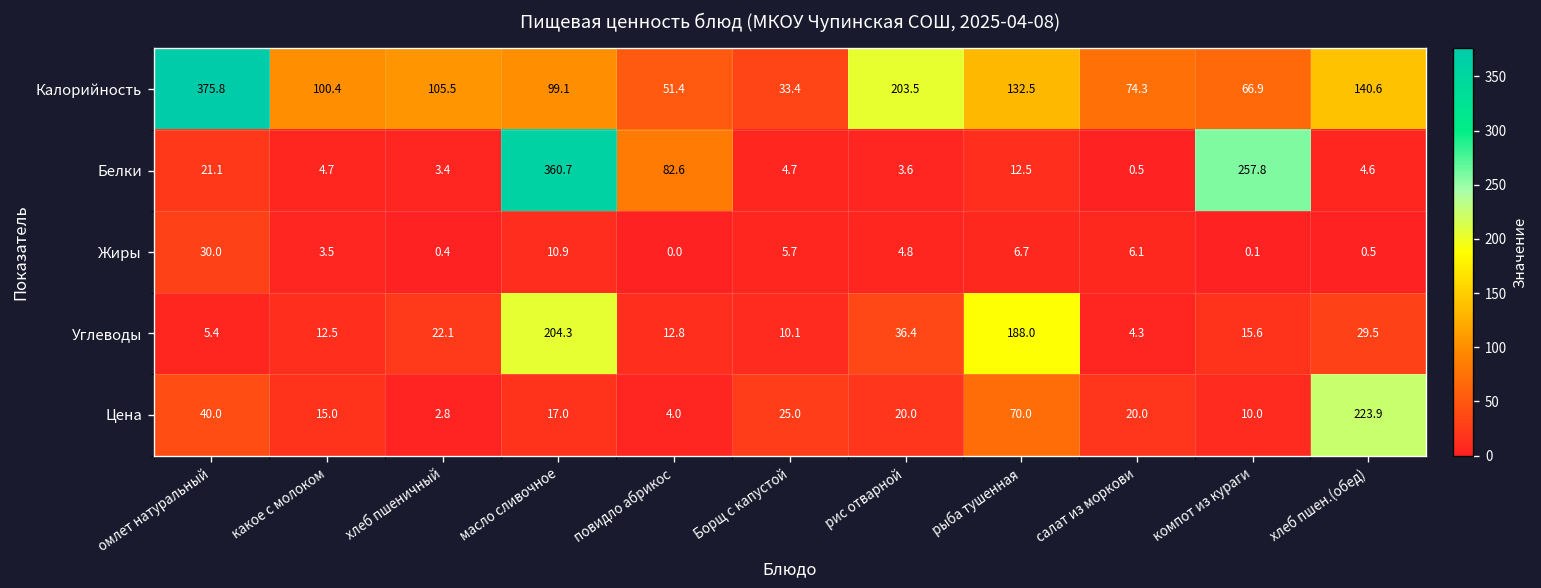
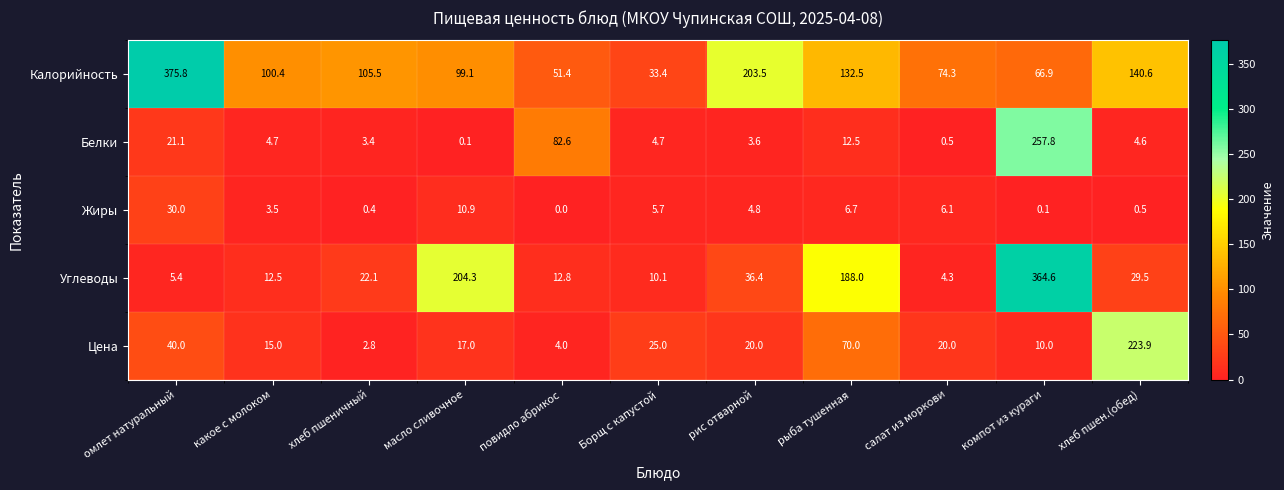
  {
    "Калорийность": {
      "омлет натуральный": 375.8,
      "какое с молоком": 100.4,
      "хлеб пшеничный": 105.5,
      "масло сливочное": 99.1,
      "повидло абрикос": 51.4,
      "Борщ с капустой": 33.4,
      "рис отварной": 203.5,
      "рыба тушенная": 132.5,
      "салат из моркови": 74.3,
      "компот из кураги": 66.9,
      "хлеб пшен.(обед)": 140.6
    },
    "Белки": {
      "омлет натуральный": 21.1,
      "какое с молоком": 4.7,
      "хлеб пшеничный": 3.4,
-     "масло сливочное": 360.7,
+     "масло сливочное": 0.1,
      "повидло абрикос": 82.6,
      "Борщ с капустой": 4.7,
      "рис отварной": 3.6,
      "рыба тушенная": 12.5,
      "салат из моркови": 0.5,
      "компот из кураги": 257.8,
      "хлеб пшен.(обед)": 4.6
    },
    "Жиры": {
      "омлет натуральный": 30.0,
      "какое с молоком": 3.5,
      "хлеб пшеничный": 0.4,
      "масло сливочное": 10.9,
      "повидло абрикос": 0.0,
      "Борщ с капустой": 5.7,
      "рис отварной": 4.8,
      "рыба тушенная": 6.7,
      "салат из моркови": 6.1,
      "компот из кураги": 0.1,
      "хлеб пшен.(обед)": 0.5
    },
    "Углеводы": {
      "омлет натуральный": 5.4,
      "какое с молоком": 12.5,
      "хлеб пшеничный": 22.1,
      "масло сливочное": 204.3,
      "повидло абрикос": 12.8,
      "Борщ с капустой": 10.1,
      "рис отварной": 36.4,
      "рыба тушенная": 188.0,
      "салат из моркови": 4.3,
-     "компот из кураги": 15.6,
+     "компот из кураги": 364.6,
      "хлеб пшен.(обед)": 29.5
    },
    "Цена": {
      "омлет натуральный": 40.0,
      "какое с молоком": 15.0,
      "хлеб пшеничный": 2.8,
      "масло сливочное": 17.0,
      "повидло абрикос": 4.0,
      "Борщ с капустой": 25.0,
      "рис отварной": 20.0,
      "рыба тушенная": 70.0,
      "салат из моркови": 20.0,
      "компот из кураги": 10.0,
      "хлеб пшен.(обед)": 223.9
    }
  }
